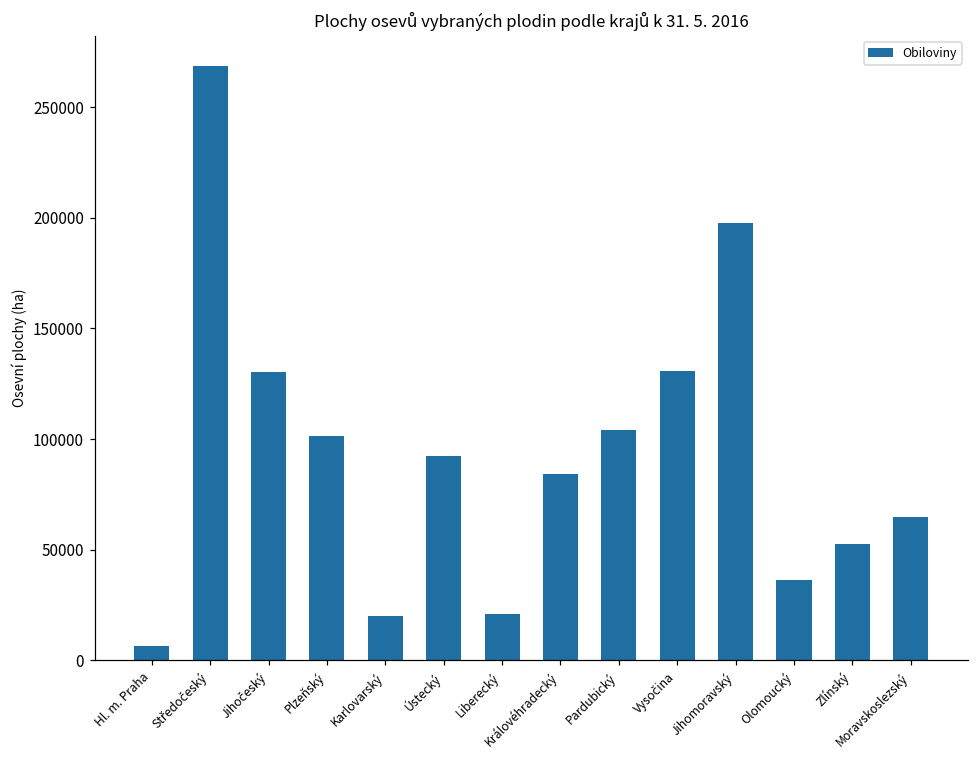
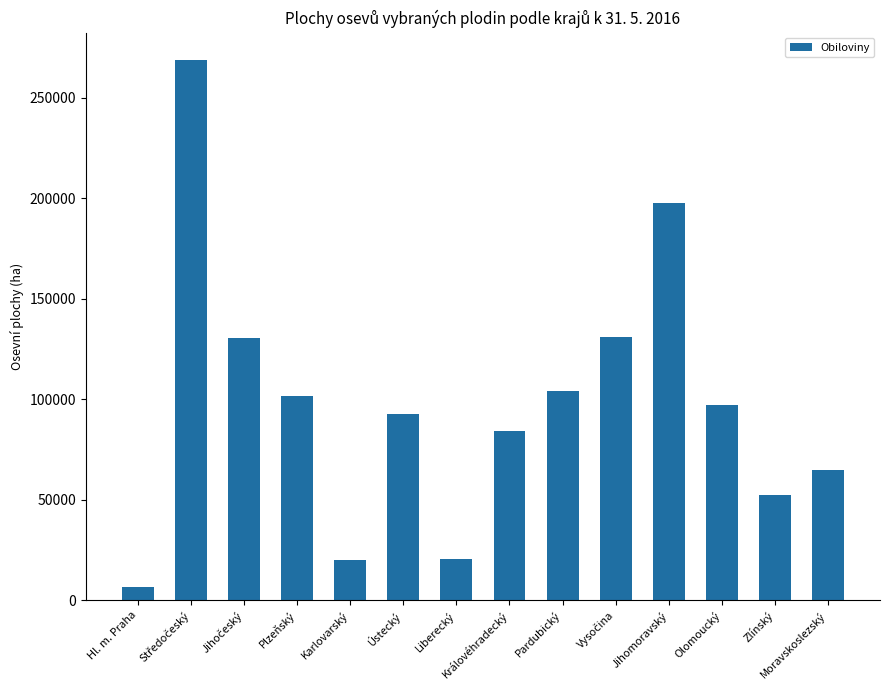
  {
    "Hl. m. Praha": 7000,
    "Středočeský": 269000,
    "Jihočeský": 130000,
    "Plzeňský": 101000,
    "Karlovarský": 20000,
    "Ústecký": 92000,
    "Liberecký": 21000,
    "Královéhradecký": 84000,
    "Pardubický": 104000,
    "Vysočina": 131000,
    "Jihomoravský": 198000,
-   "Olomoucký": 36000,
+   "Olomoucký": 97000,
    "Zlínský": 52000,
    "Moravskoslezský": 65000
  }
